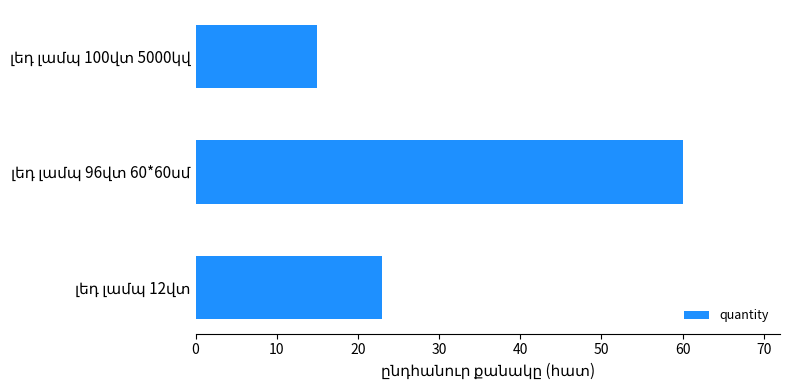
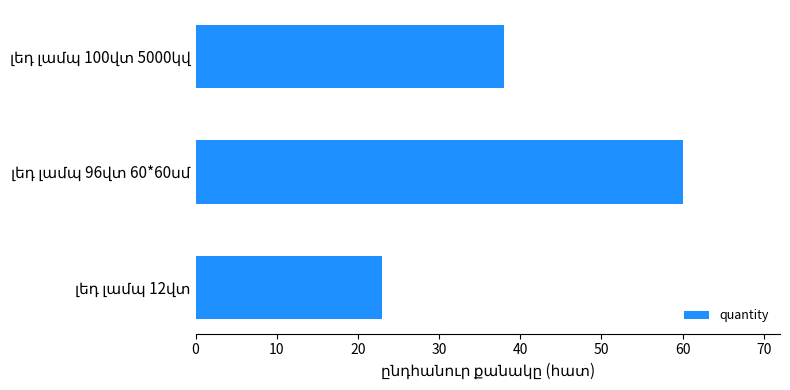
  {
-   "լեդ լամպ 100վտ 5000կվ": 15,
+   "լեդ լամպ 100վտ 5000կվ": 38,
    "լեդ լամպ 96վտ 60*60սմ": 60,
    "լեդ լամպ 12վտ": 23
  }
